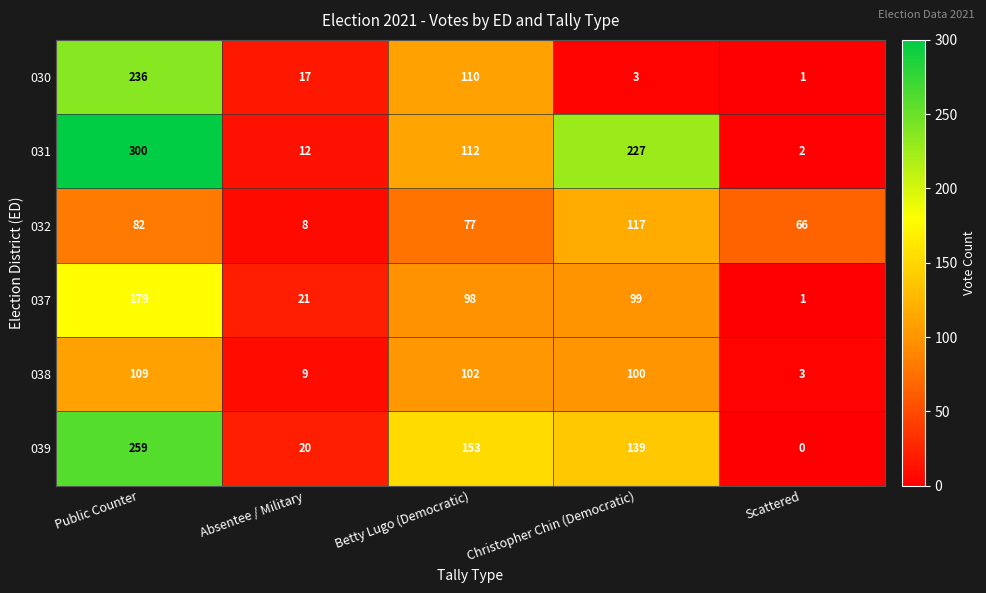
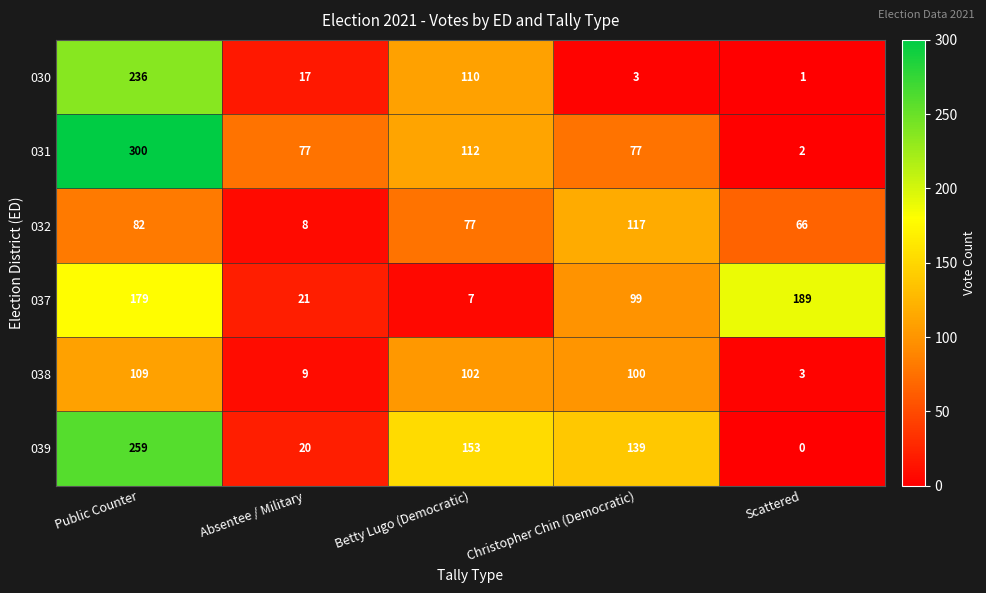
  {
    "030": {
      "Public Counter": 236,
      "Absentee / Military": 17,
      "Betty Lugo (Democratic)": 110,
      "Christopher Chin (Democratic)": 3,
      "Scattered": 1
    },
    "031": {
      "Public Counter": 300,
-     "Absentee / Military": 12,
+     "Absentee / Military": 77,
      "Betty Lugo (Democratic)": 112,
-     "Christopher Chin (Democratic)": 227,
+     "Christopher Chin (Democratic)": 77,
      "Scattered": 2
    },
    "032": {
      "Public Counter": 82,
      "Absentee / Military": 8,
      "Betty Lugo (Democratic)": 77,
      "Christopher Chin (Democratic)": 117,
      "Scattered": 66
    },
    "037": {
      "Public Counter": 179,
      "Absentee / Military": 21,
-     "Betty Lugo (Democratic)": 98,
+     "Betty Lugo (Democratic)": 7,
      "Christopher Chin (Democratic)": 99,
-     "Scattered": 1
+     "Scattered": 189
    },
    "038": {
      "Public Counter": 109,
      "Absentee / Military": 9,
      "Betty Lugo (Democratic)": 102,
      "Christopher Chin (Democratic)": 100,
      "Scattered": 3
    },
    "039": {
      "Public Counter": 259,
      "Absentee / Military": 20,
      "Betty Lugo (Democratic)": 153,
      "Christopher Chin (Democratic)": 139,
      "Scattered": 0
    }
  }
